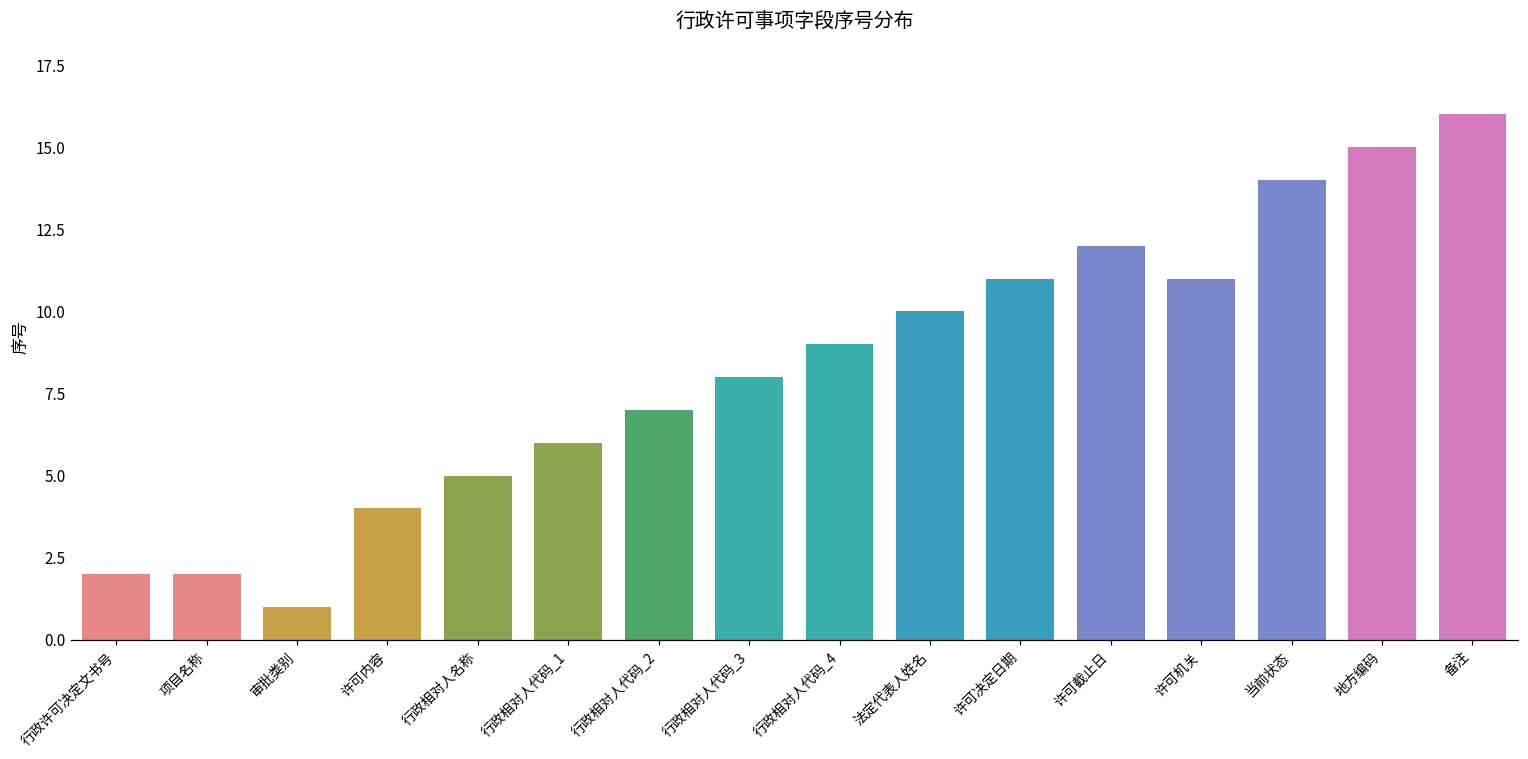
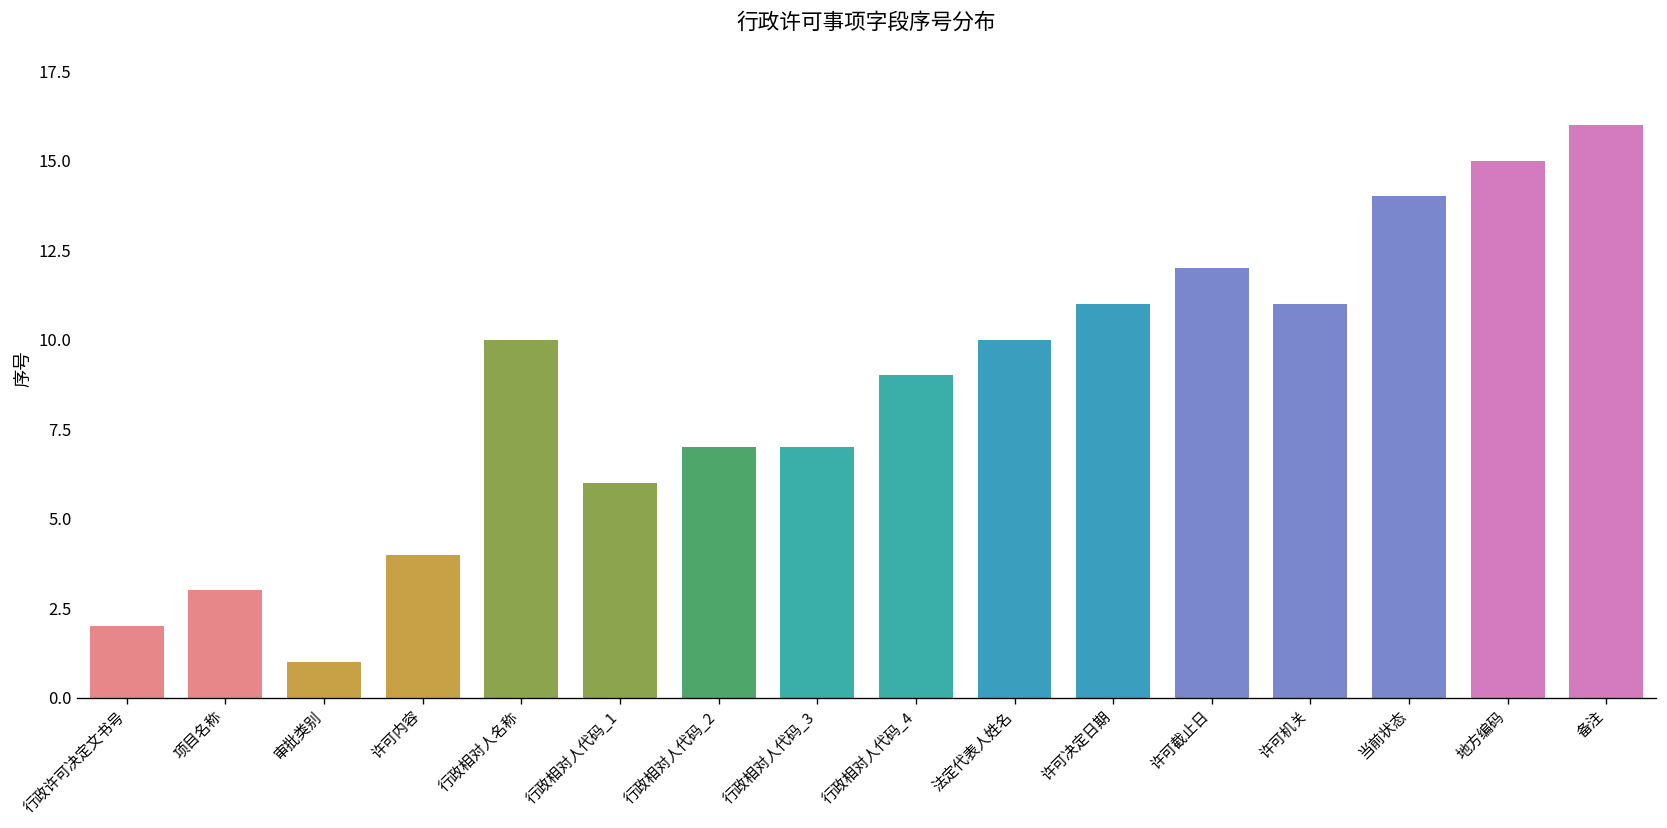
  {
    "行政许可决定文书号": 2,
-   "项目名称": 2,
+   "项目名称": 3,
    "审批类别": 1,
    "许可内容": 4,
-   "行政相对人名称": 5,
+   "行政相对人名称": 10,
    "行政相对人代码_1": 6,
    "行政相对人代码_2": 7,
-   "行政相对人代码_3": 8,
+   "行政相对人代码_3": 7,
    "行政相对人代码_4": 9,
    "法定代表人姓名": 10,
    "许可决定日期": 11,
    "许可截止日": 12,
    "许可机关": 11,
    "当前状态": 14,
    "地方编码": 15,
    "备注": 16
  }
